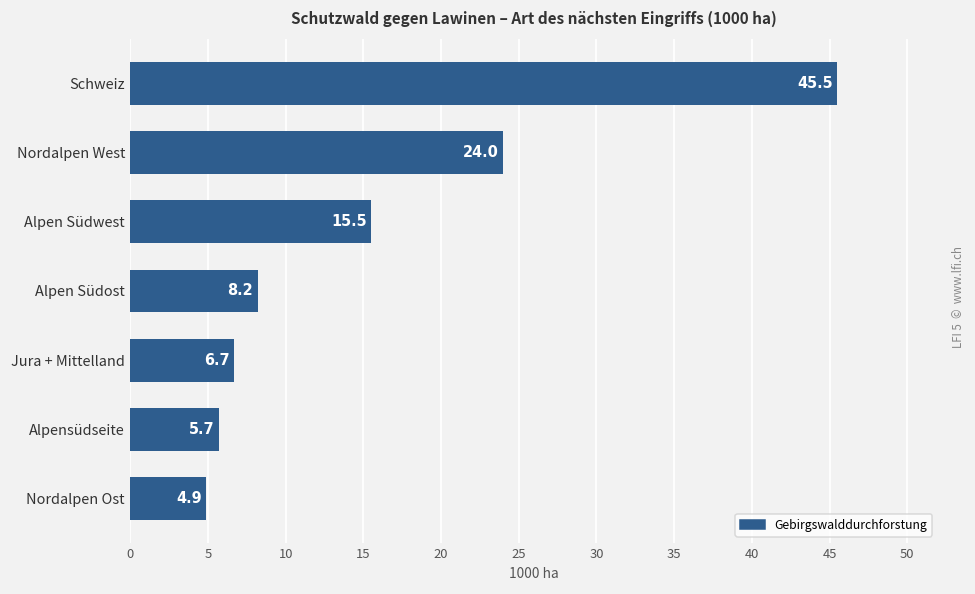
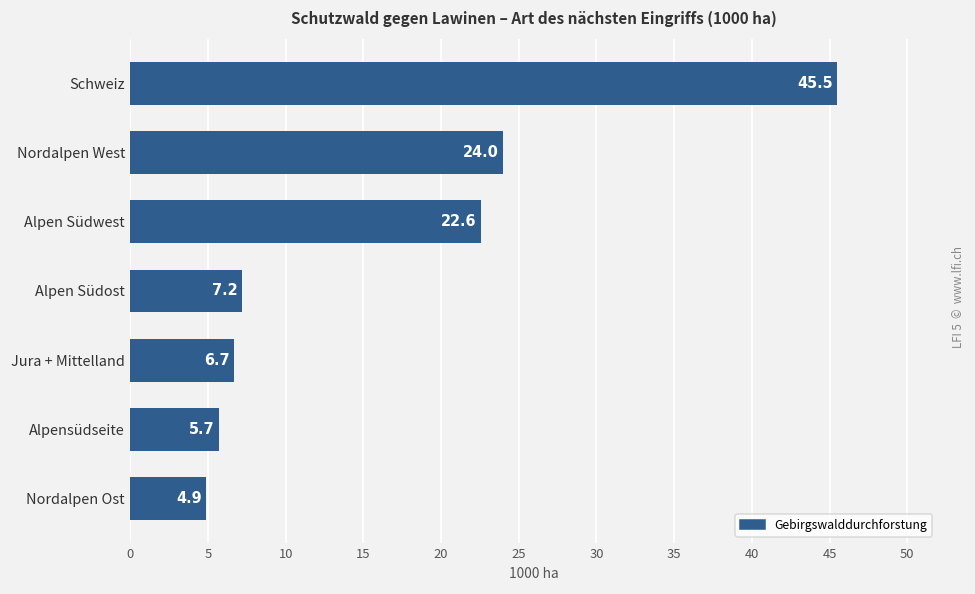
  {
    "Schweiz": 45.5,
    "Nordalpen West": 24.0,
-   "Alpen Südwest": 15.5,
-   "Alpen Südost": 8.2,
+   "Alpen Südwest": 22.6,
+   "Alpen Südost": 7.2,
    "Jura + Mittelland": 6.7,
    "Alpensüdseite": 5.7,
    "Nordalpen Ost": 4.9
  }
